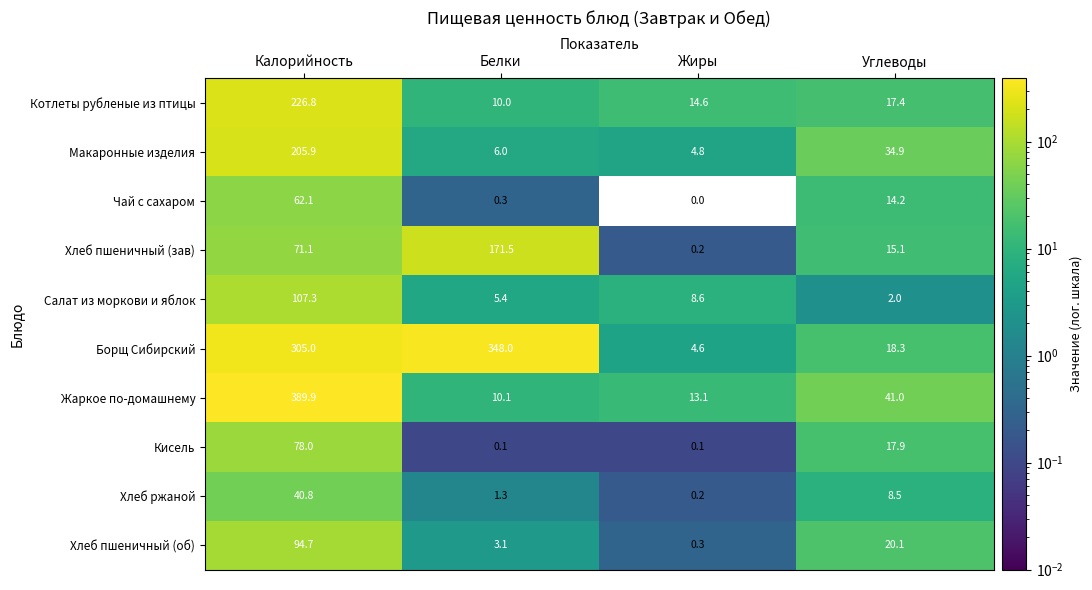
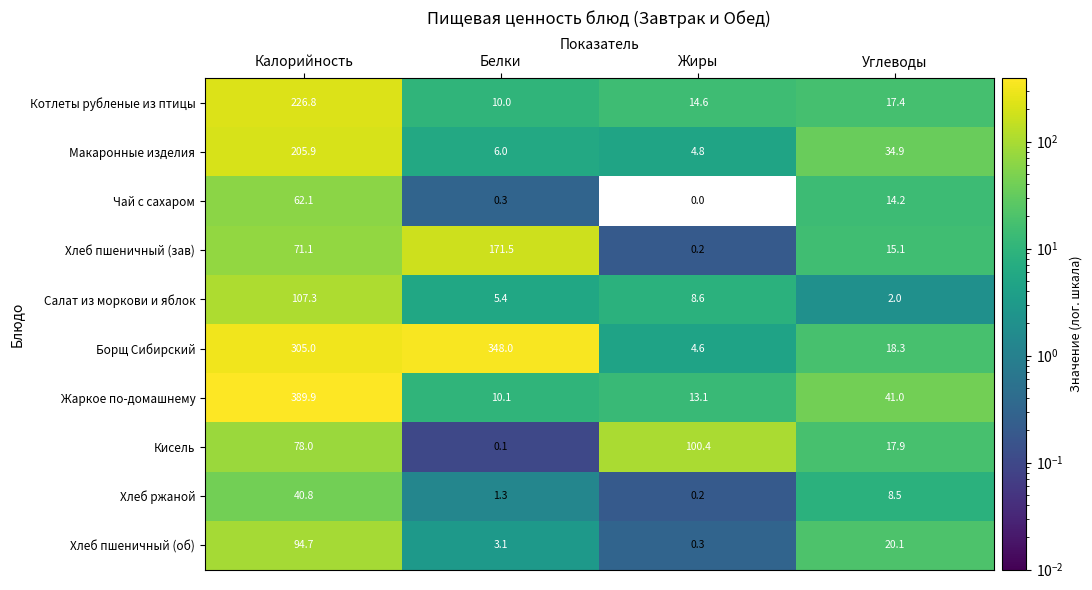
  {
    "Котлеты рубленые из птицы": {
      "Калорийность": 226.8,
      "Белки": 10.0,
      "Жиры": 14.6,
      "Углеводы": 17.4
    },
    "Макаронные изделия": {
      "Калорийность": 205.9,
      "Белки": 6.0,
      "Жиры": 4.8,
      "Углеводы": 34.9
    },
    "Чай с сахаром": {
      "Калорийность": 62.1,
      "Белки": 0.3,
      "Жиры": 0.0,
      "Углеводы": 14.2
    },
    "Хлеб пшеничный (зав)": {
      "Калорийность": 71.1,
      "Белки": 171.5,
      "Жиры": 0.2,
      "Углеводы": 15.1
    },
    "Салат из моркови и яблок": {
      "Калорийность": 107.3,
      "Белки": 5.4,
      "Жиры": 8.6,
      "Углеводы": 2.0
    },
    "Борщ Сибирский": {
      "Калорийность": 305.0,
      "Белки": 348.0,
      "Жиры": 4.6,
      "Углеводы": 18.3
    },
    "Жаркое по-домашнему": {
      "Калорийность": 389.9,
      "Белки": 10.1,
      "Жиры": 13.1,
      "Углеводы": 41.0
    },
    "Кисель": {
      "Калорийность": 78.0,
      "Белки": 0.1,
-     "Жиры": 0.1,
+     "Жиры": 100.4,
      "Углеводы": 17.9
    },
    "Хлеб ржаной": {
      "Калорийность": 40.8,
      "Белки": 1.3,
      "Жиры": 0.2,
      "Углеводы": 8.5
    },
    "Хлеб пшеничный (об)": {
      "Калорийность": 94.7,
      "Белки": 3.1,
      "Жиры": 0.3,
      "Углеводы": 20.1
    }
  }
